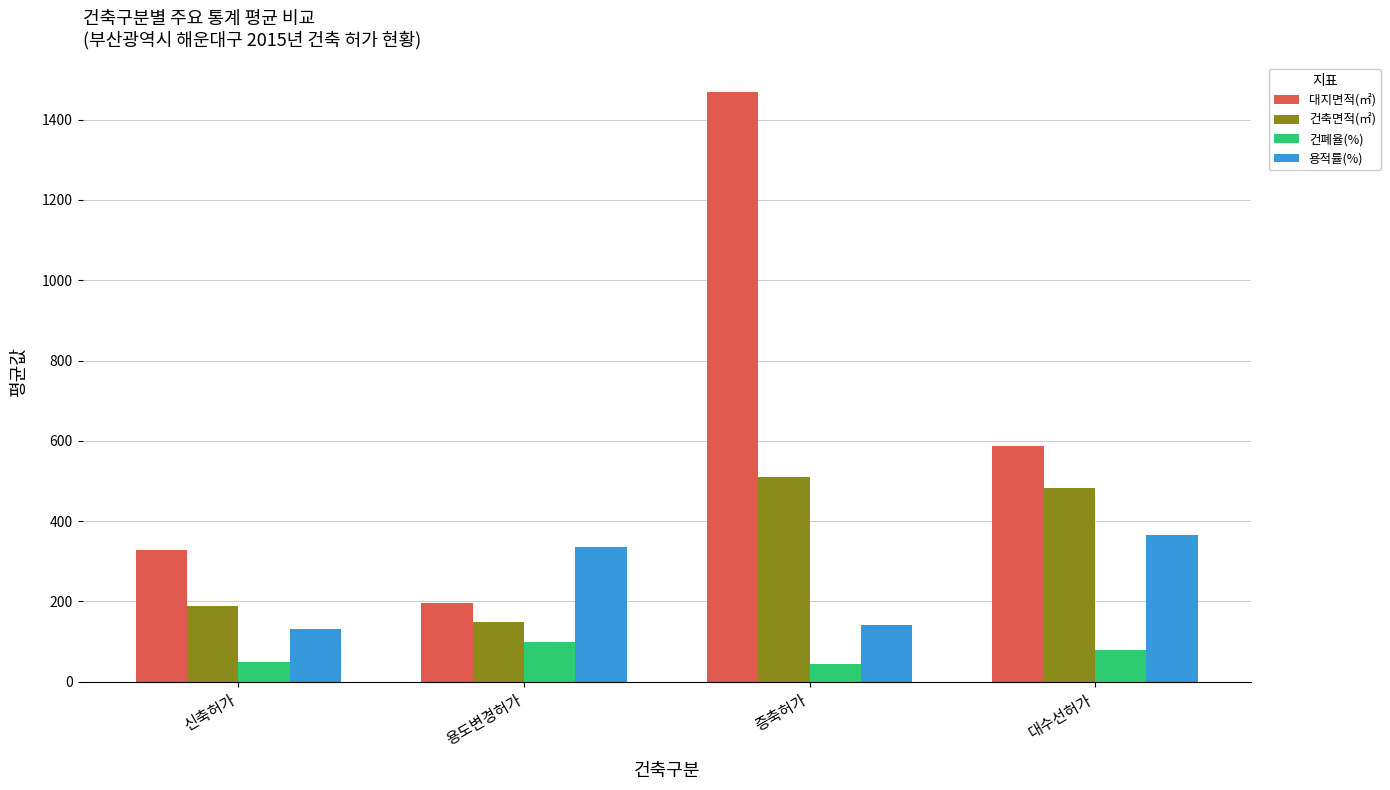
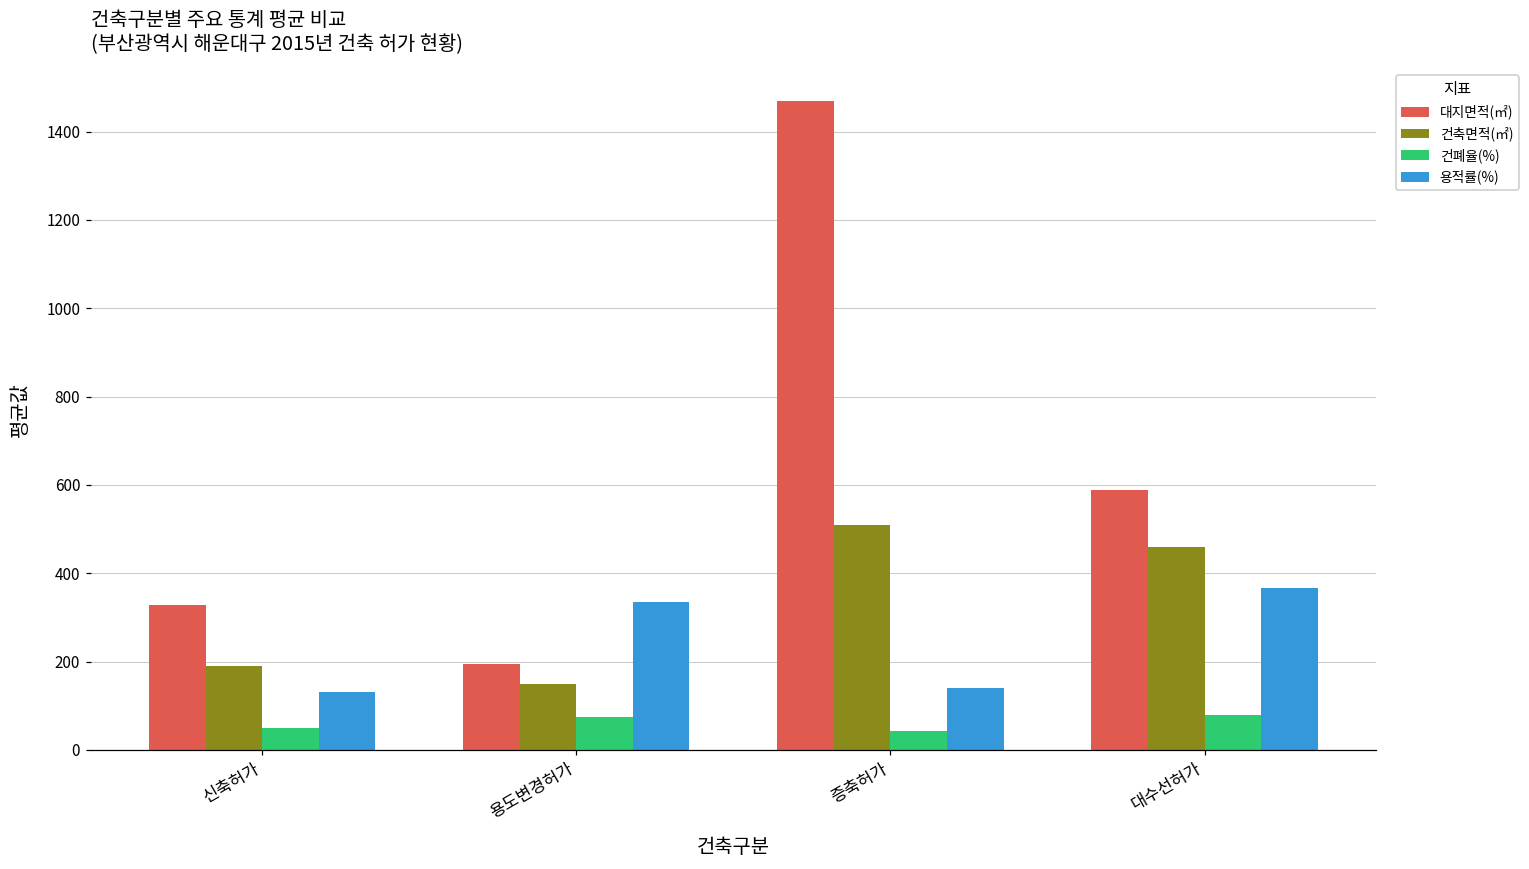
  {
    "대지면적(㎡)": {
      "신축허가": 330,
      "용도변경허가": 200,
      "증축허가": 1470,
      "대수선허가": 590
    },
    "건축면적(㎡)": {
      "신축허가": 190,
      "용도변경허가": 150,
      "증축허가": 510,
-     "대수선허가": 480
+     "대수선허가": 460
    },
    "건폐율(%)": {
      "신축허가": 50,
-     "용도변경허가": 100,
+     "용도변경허가": 70,
      "증축허가": 40,
      "대수선허가": 80
    },
    "용적률(%)": {
      "신축허가": 130,
      "용도변경허가": 340,
      "증축허가": 140,
      "대수선허가": 370
    }
  }
